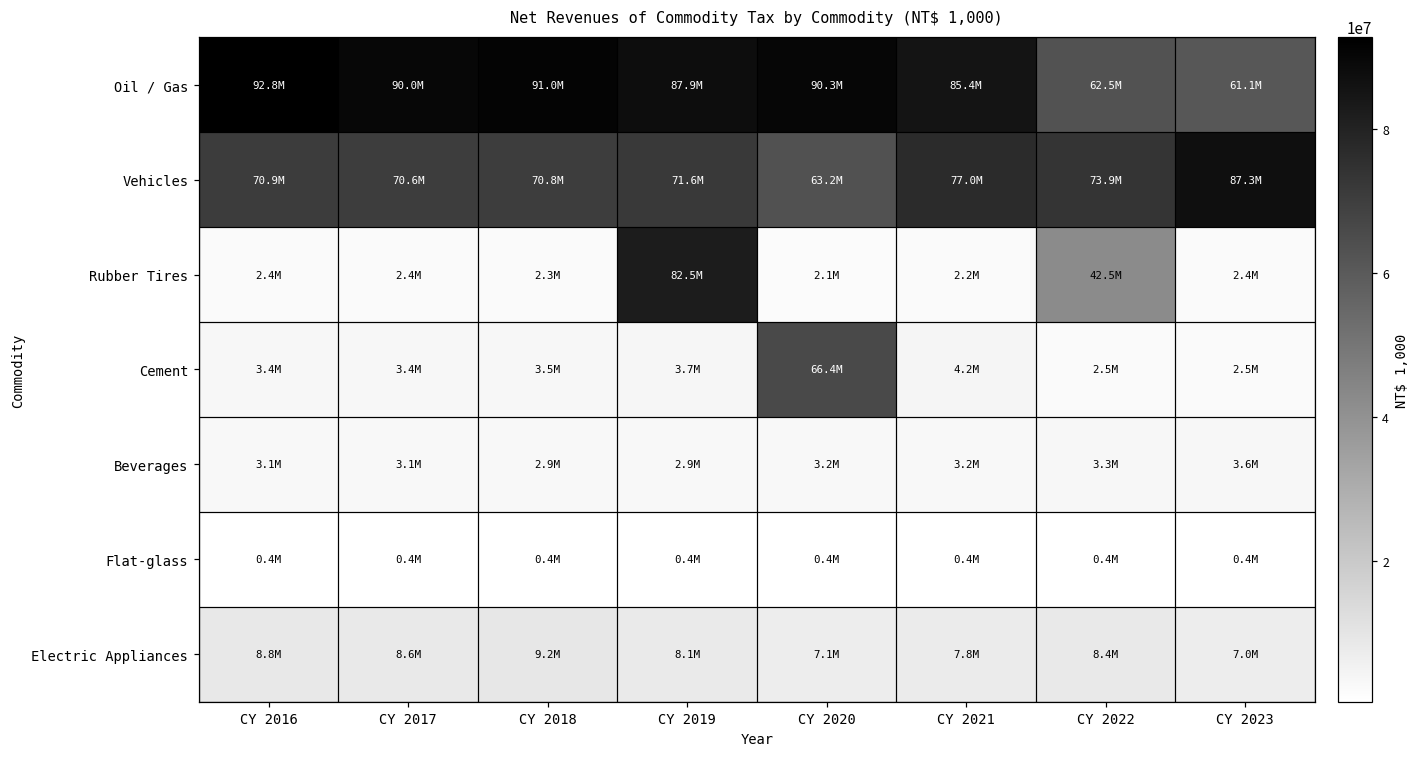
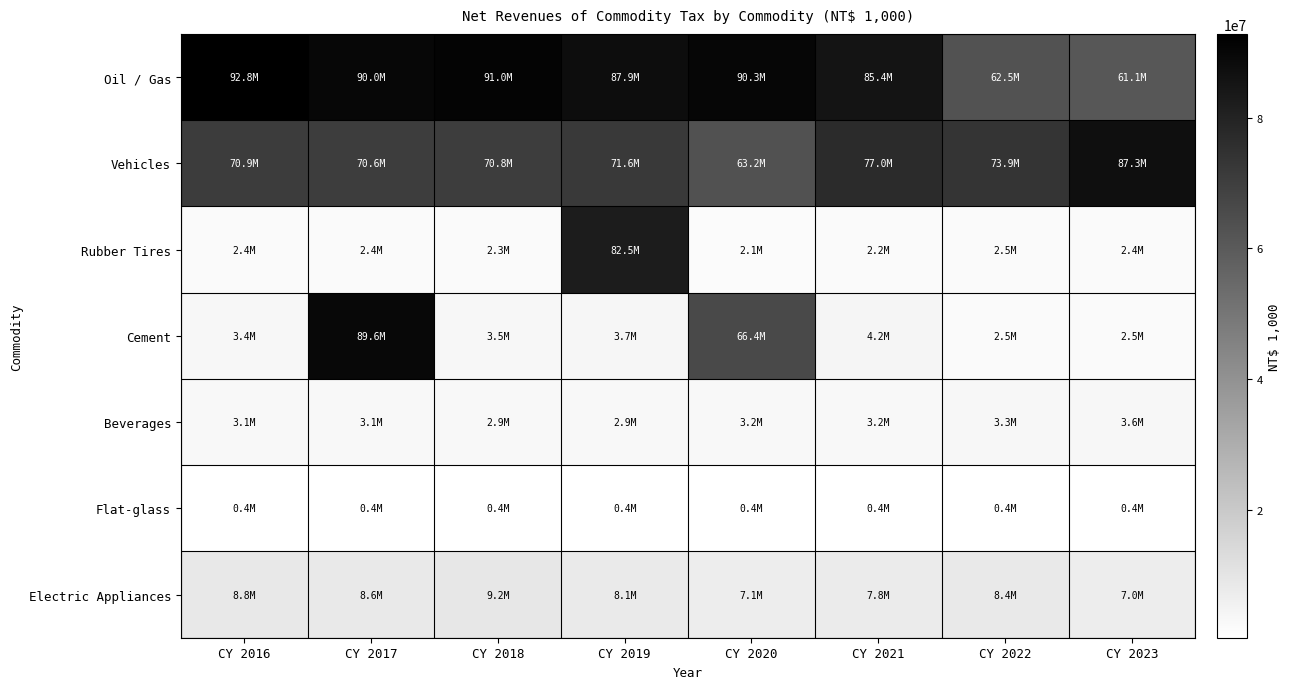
  {
    "Oil / Gas": {
      "CY 2016": "92.8M",
      "CY 2017": "90.0M",
      "CY 2018": "91.0M",
      "CY 2019": "87.9M",
      "CY 2020": "90.3M",
      "CY 2021": "85.4M",
      "CY 2022": "62.5M",
      "CY 2023": "61.1M"
    },
    "Vehicles": {
      "CY 2016": "70.9M",
      "CY 2017": "70.6M",
      "CY 2018": "70.8M",
      "CY 2019": "71.6M",
      "CY 2020": "63.2M",
      "CY 2021": "77.0M",
      "CY 2022": "73.9M",
      "CY 2023": "87.3M"
    },
    "Rubber Tires": {
      "CY 2016": "2.4M",
      "CY 2017": "2.4M",
      "CY 2018": "2.3M",
      "CY 2019": "82.5M",
      "CY 2020": "2.1M",
      "CY 2021": "2.2M",
-     "CY 2022": "42.5M",
+     "CY 2022": "2.5M",
      "CY 2023": "2.4M"
    },
    "Cement": {
      "CY 2016": "3.4M",
-     "CY 2017": "3.4M",
+     "CY 2017": "89.6M",
      "CY 2018": "3.5M",
      "CY 2019": "3.7M",
      "CY 2020": "66.4M",
      "CY 2021": "4.2M",
      "CY 2022": "2.5M",
      "CY 2023": "2.5M"
    },
    "Beverages": {
      "CY 2016": "3.1M",
      "CY 2017": "3.1M",
      "CY 2018": "2.9M",
      "CY 2019": "2.9M",
      "CY 2020": "3.2M",
      "CY 2021": "3.2M",
      "CY 2022": "3.3M",
      "CY 2023": "3.6M"
    },
    "Flat-glass": {
      "CY 2016": "0.4M",
      "CY 2017": "0.4M",
      "CY 2018": "0.4M",
      "CY 2019": "0.4M",
      "CY 2020": "0.4M",
      "CY 2021": "0.4M",
      "CY 2022": "0.4M",
      "CY 2023": "0.4M"
    },
    "Electric Appliances": {
      "CY 2016": "8.8M",
      "CY 2017": "8.6M",
      "CY 2018": "9.2M",
      "CY 2019": "8.1M",
      "CY 2020": "7.1M",
      "CY 2021": "7.8M",
      "CY 2022": "8.4M",
      "CY 2023": "7.0M"
    }
  }
